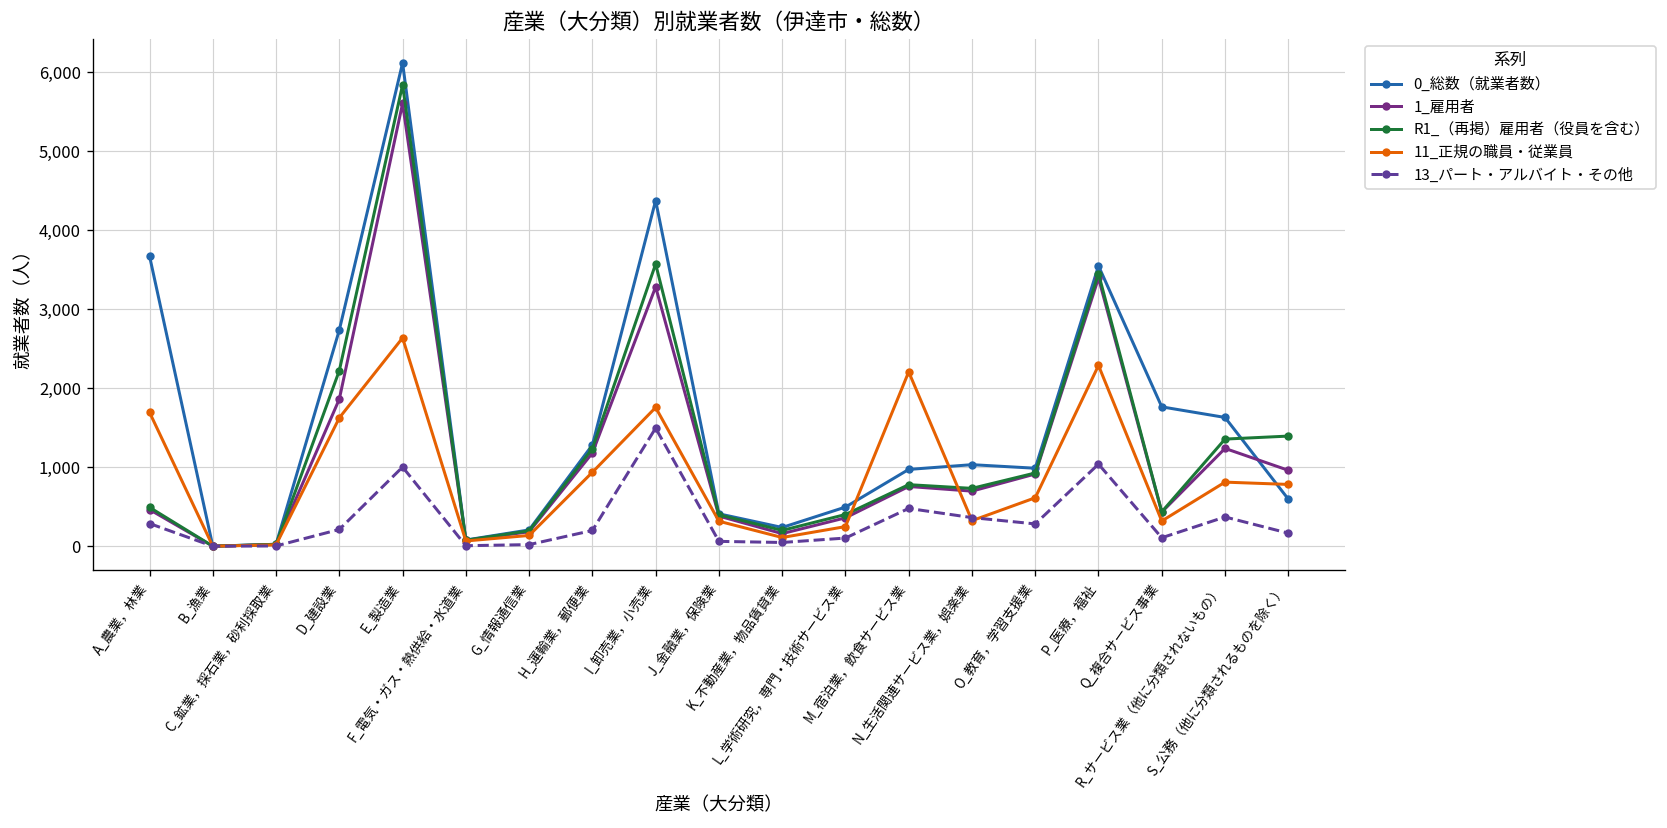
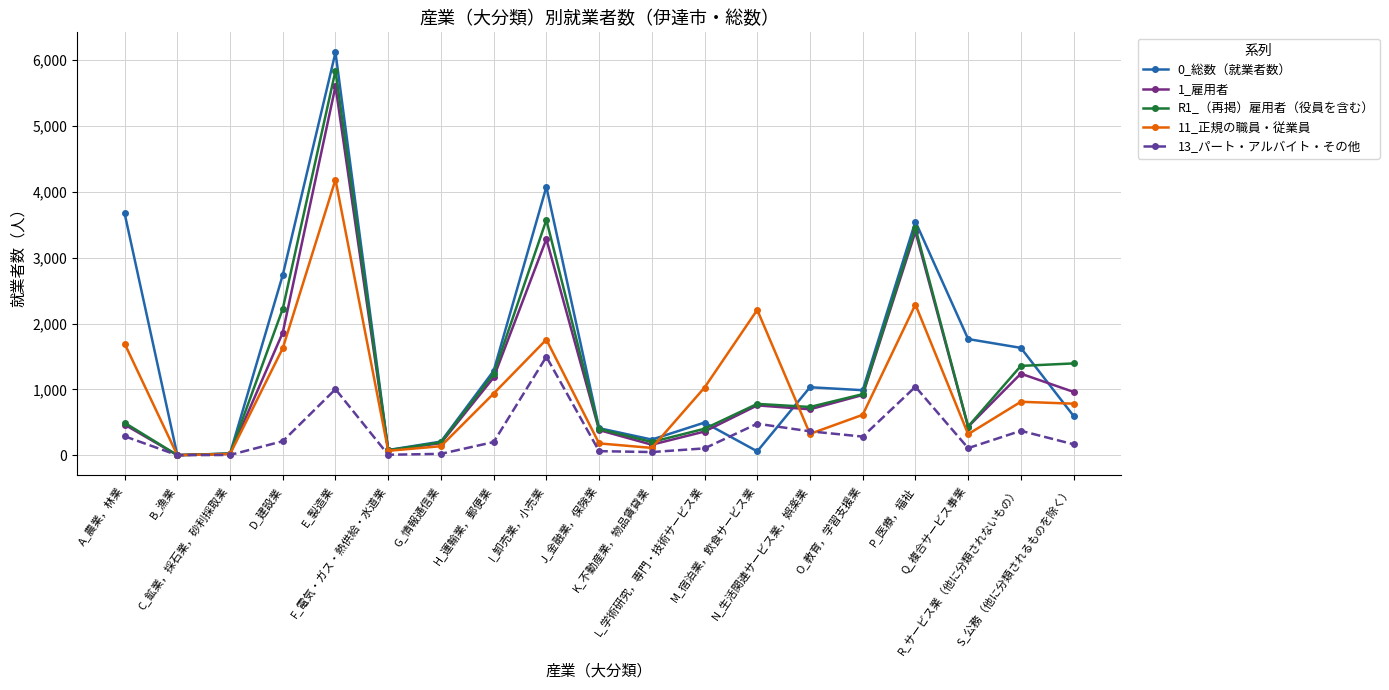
  {
    "0_総数（就業者数）": {
      "A_農業，林業": "3,700",
      "D_建設業": "2,700",
      "E_製造業": "6,100",
      "H_運輸業，郵便業": "1,300",
-     "I_卸売業，小売業": "4,400",
+     "I_卸売業，小売業": "4,100",
      "L_学術研究，専門・技術サービス業": "500",
-     "M_宿泊業，飲食サービス業": "1,000",
+     "M_宿泊業，飲食サービス業": "100",
      "N_生活関連サービス業，娯楽業": "1,000",
      "O_教育，学習支援業": "1,000",
      "P_医療，福祉": "3,500",
      "Q_複合サービス事業": "1,800",
      "R_サービス業（他に分類されないもの）": "1,600",
      "S_公務（他に分類されるものを除く）": "600"
    },
    "R1_（再掲）雇用者（役員を含む）": {
      "D_建設業": "2,200",
      "E_製造業": "5,800",
      "H_運輸業，郵便業": "1,200",
      "I_卸売業，小売業": "3,600",
      "L_学術研究，専門・技術サービス業": "400",
      "P_医療，福祉": "3,500",
      "R_サービス業（他に分類されないもの）": "1,400",
      "S_公務（他に分類されるものを除く）": "1,400"
    },
    "11_正規の職員・従業員": {
      "A_農業，林業": "1,700",
      "D_建設業": "1,600",
-     "E_製造業": "2,600",
+     "E_製造業": "4,200",
      "G_情報通信業": "100",
      "H_運輸業，郵便業": "900",
      "I_卸売業，小売業": "1,800",
-     "J_金融業，保険業": "300",
+     "J_金融業，保険業": "200",
      "K_不動産業，物品賃貸業": "100",
-     "L_学術研究，専門・技術サービス業": "200",
+     "L_学術研究，専門・技術サービス業": "1,000",
      "M_宿泊業，飲食サービス業": "2,200",
      "N_生活関連サービス業，娯楽業": "300",
      "O_教育，学習支援業": "600",
      "P_医療，福祉": "2,300",
      "Q_複合サービス事業": "300",
      "R_サービス業（他に分類されないもの）": "800",
      "S_公務（他に分類されるものを除く）": "800"
    }
  }
